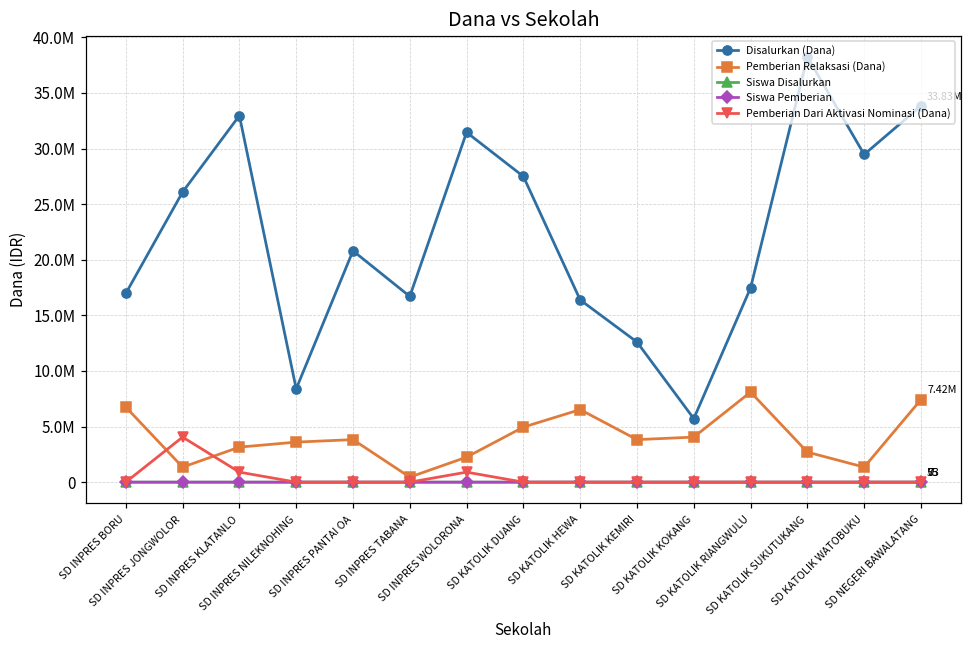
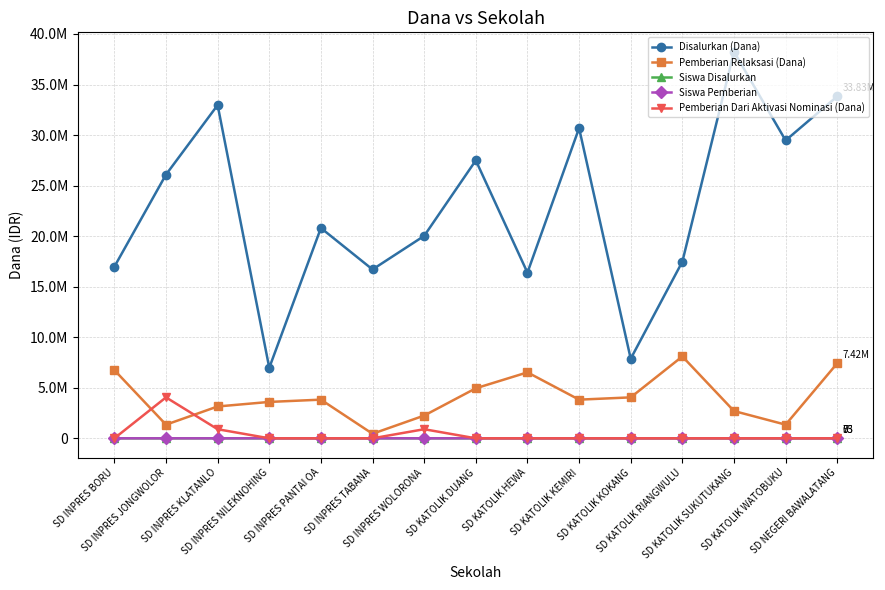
  {
    "Disalurkan (Dana)": {
      "SD INPRES BORU": 17000000,
      "SD INPRES JONGWOLOR": 26100000,
      "SD INPRES KLATANLO": 33000000,
-     "SD INPRES NILEKNOHING": 8400000,
+     "SD INPRES NILEKNOHING": 7000000,
      "SD INPRES PANTAI OA": 20800000,
      "SD INPRES TABANA": 16700000,
-     "SD INPRES WOLORONA": 31500000,
+     "SD INPRES WOLORONA": 20000000,
      "SD KATOLIK DUANG": 27500000,
      "SD KATOLIK HEWA": 16400000,
-     "SD KATOLIK KEMIRI": 12600000,
-     "SD KATOLIK KOKANG": 5700000,
+     "SD KATOLIK KEMIRI": 30700000,
+     "SD KATOLIK KOKANG": 7900000,
      "SD KATOLIK RIANGWULU": 17500000,
      "SD KATOLIK WATOBUKU": 29500000
    },
    "Siswa Pemberian": {
      "SD INPRES JONGWOLOR": 0,
      "SD INPRES KLATANLO": 0,
      "SD INPRES WOLORONA": 0
    }
  }
